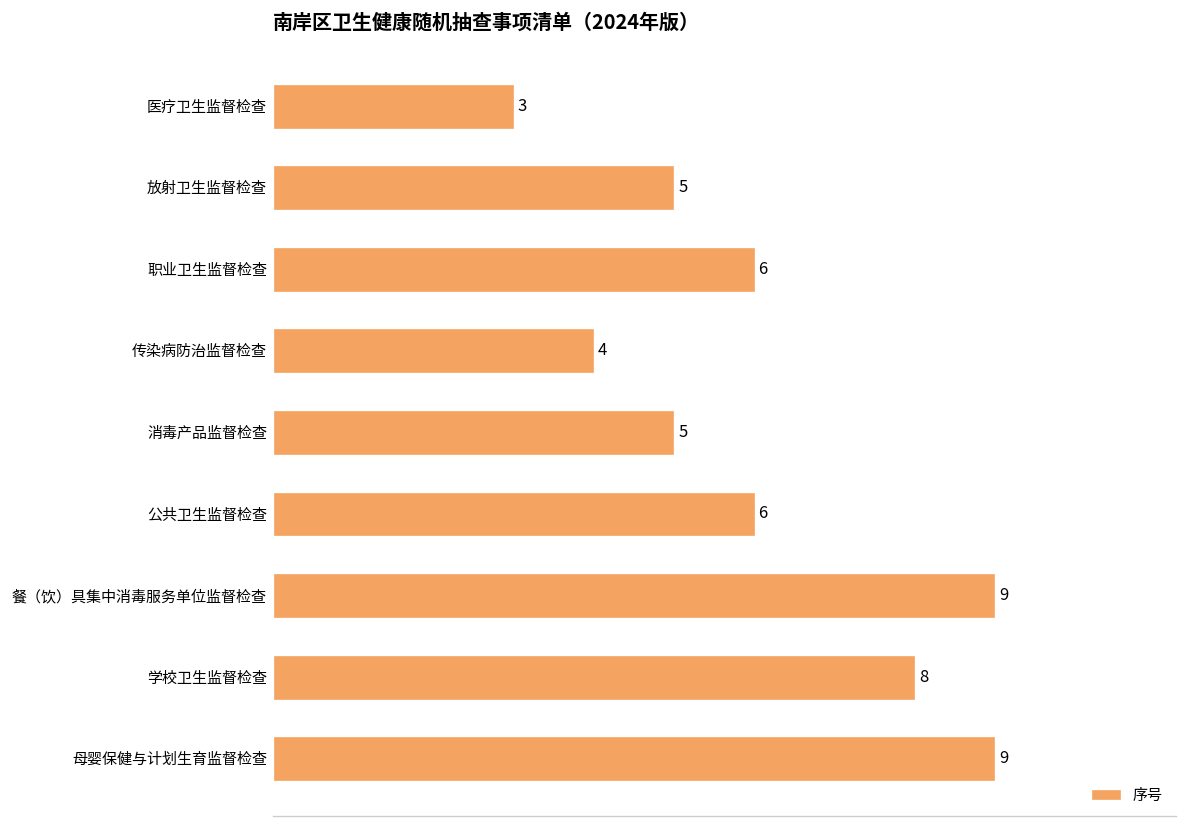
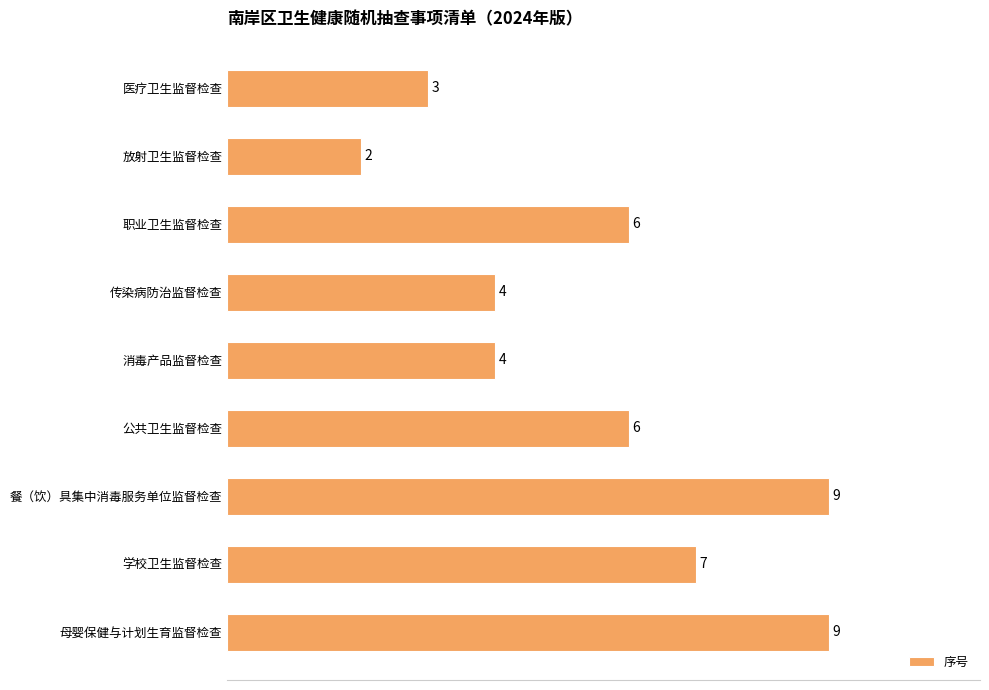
  {
    "医疗卫生监督检查": 3,
-   "放射卫生监督检查": 5,
+   "放射卫生监督检查": 2,
    "职业卫生监督检查": 6,
    "传染病防治监督检查": 4,
-   "消毒产品监督检查": 5,
+   "消毒产品监督检查": 4,
    "公共卫生监督检查": 6,
    "餐（饮）具集中消毒服务单位监督检查": 9,
-   "学校卫生监督检查": 8,
+   "学校卫生监督检查": 7,
    "母婴保健与计划生育监督检查": 9
  }
